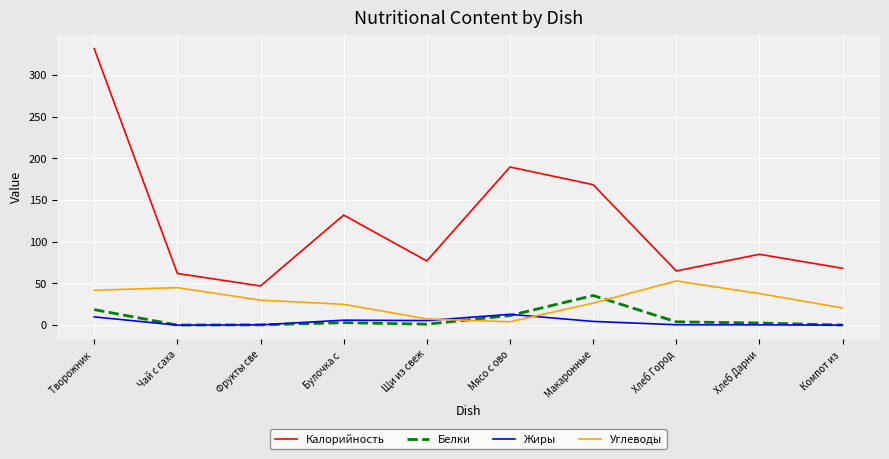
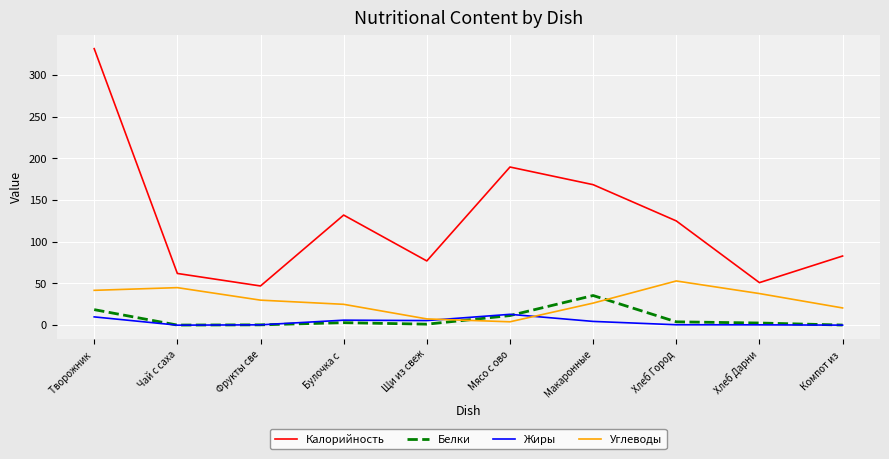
  {
    "Калорийность": {
      "Творожник": 330,
      "Чай с саха": 60,
      "Фрукты све": 50,
      "Булочка с": 130,
      "Щи из свеж": 80,
      "Мясо с ово": 190,
      "Макаронные": 170,
-     "Хлеб Город": 70,
-     "Хлеб Дарни": 90,
-     "Компот из": 70
+     "Хлеб Город": 130,
+     "Хлеб Дарни": 50,
+     "Компот из": 80
    },
    "Белки": {
      "Творожник": 20,
      "Щи из свеж": 0,
      "Макаронные": 40,
      "Хлеб Город": 0
    },
    "Жиры": {
      "Творожник": 10,
      "Макаронные": 0,
      "Хлеб Город": 0
    },
    "Углеводы": {
      "Творожник": 40,
      "Чай с саха": 50,
      "Фрукты све": 30,
      "Булочка с": 30,
      "Мясо с ово": 0,
      "Макаронные": 30,
      "Хлеб Город": 50,
      "Хлеб Дарни": 40,
      "Компот из": 20
    }
  }
